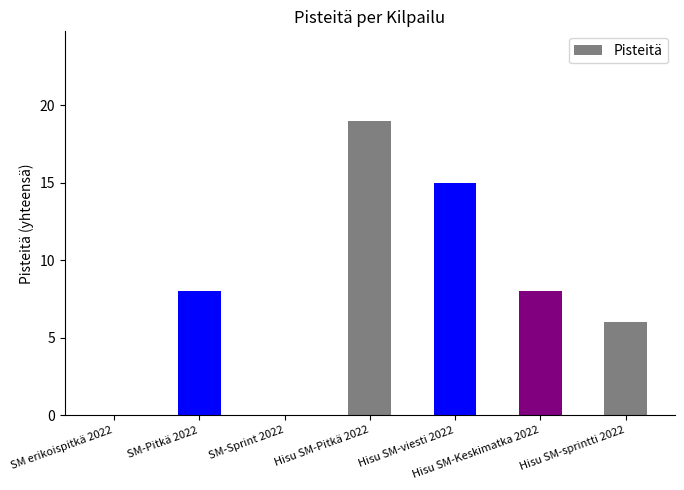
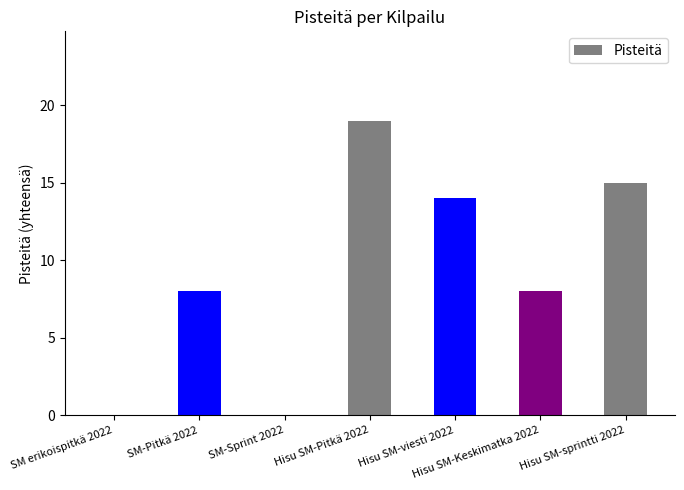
  {
    "SM erikoispitkä 2022": 0,
    "SM-Pitkä 2022": 8,
    "SM-Sprint 2022": 0,
    "Hisu SM-Pitkä 2022": 19,
-   "Hisu SM-viesti 2022": 15,
+   "Hisu SM-viesti 2022": 14,
    "Hisu SM-Keskimatka 2022": 8,
-   "Hisu SM-sprintti 2022": 6
+   "Hisu SM-sprintti 2022": 15
  }
